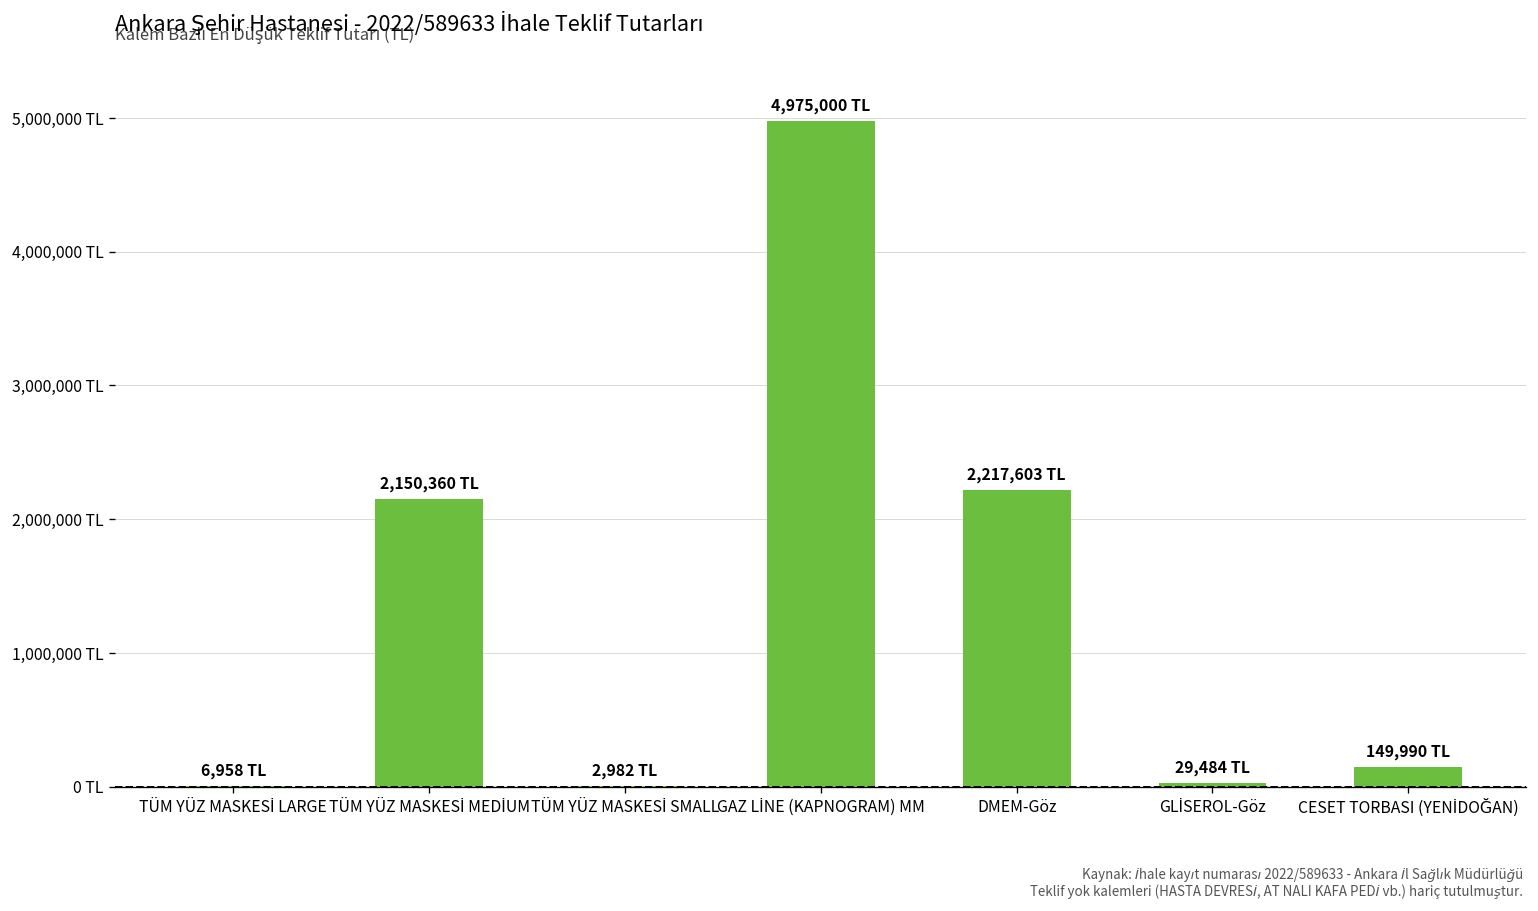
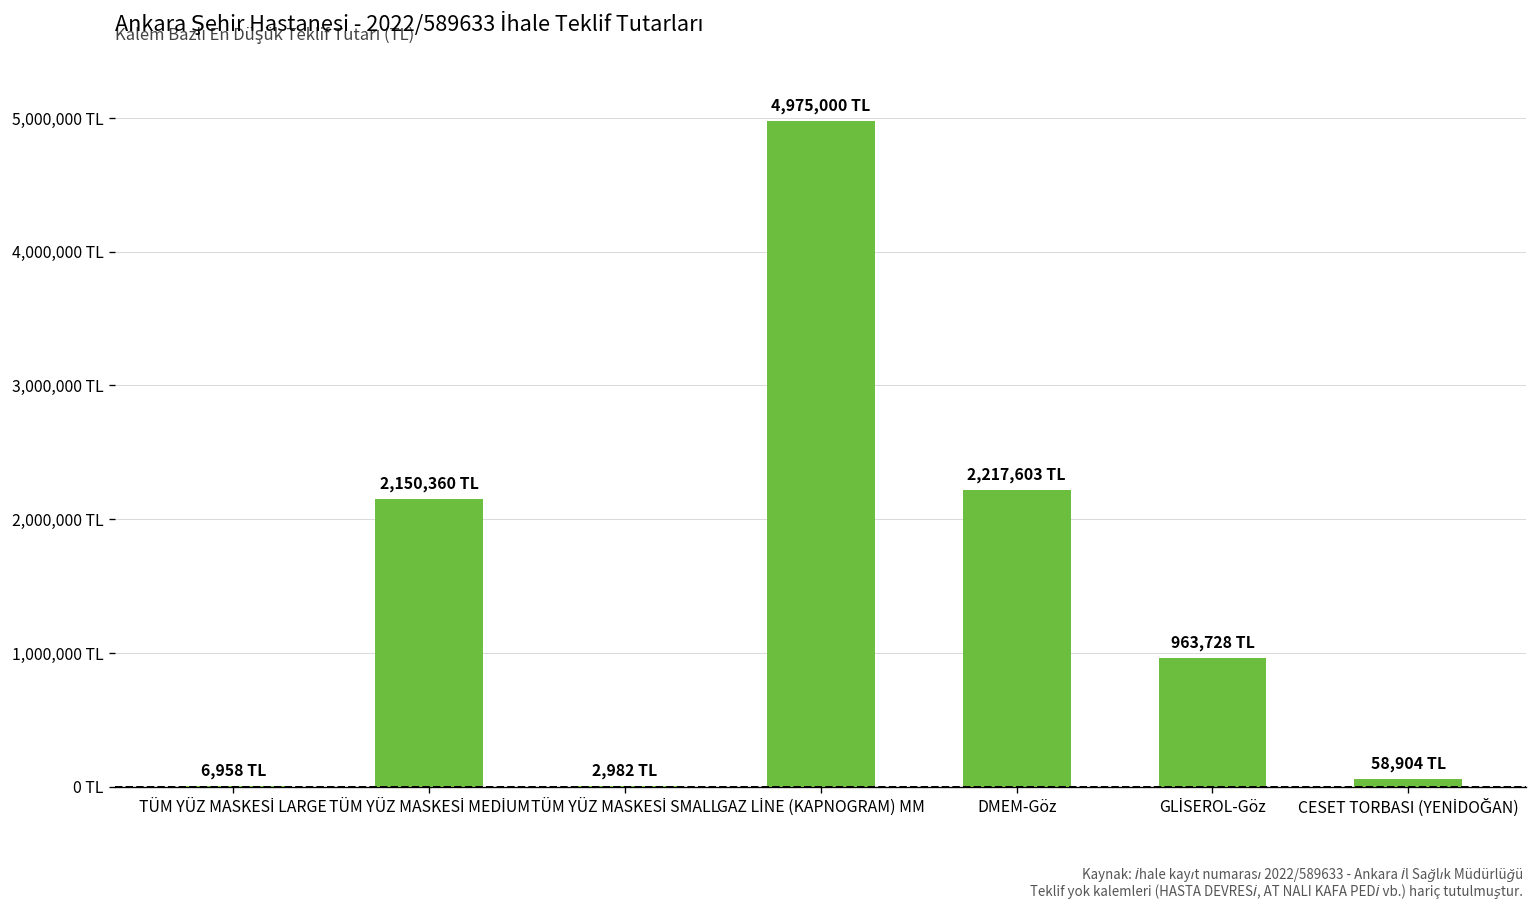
  {
    "TÜM YÜZ MASKESİ LARGE": "6,958",
    "TÜM YÜZ MASKESİ MEDİUM": "2,150,360",
    "TÜM YÜZ MASKESİ SMALL": "2,982",
    "GAZ LİNE (KAPNOGRAM) MM": "4,975,000",
    "DMEM-Göz": "2,217,603",
-   "GLİSEROL-Göz": "29,484",
-   "CESET TORBASI (YENİDOĞAN)": "149,990"
+   "GLİSEROL-Göz": "963,728",
+   "CESET TORBASI (YENİDOĞAN)": "58,904"
  }
